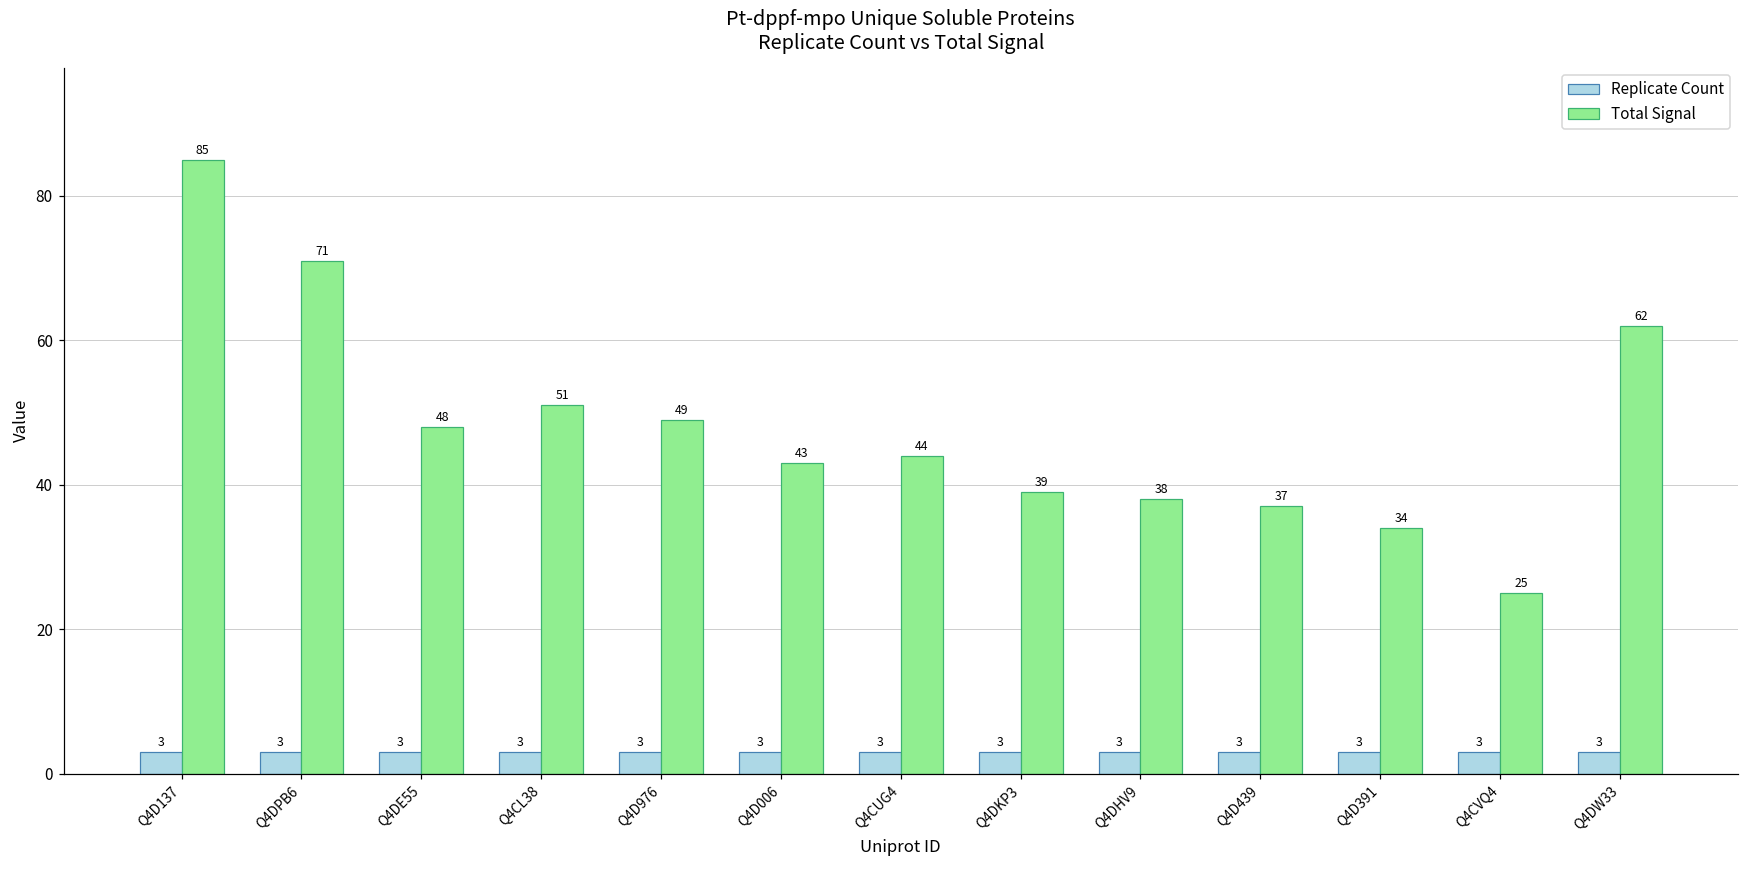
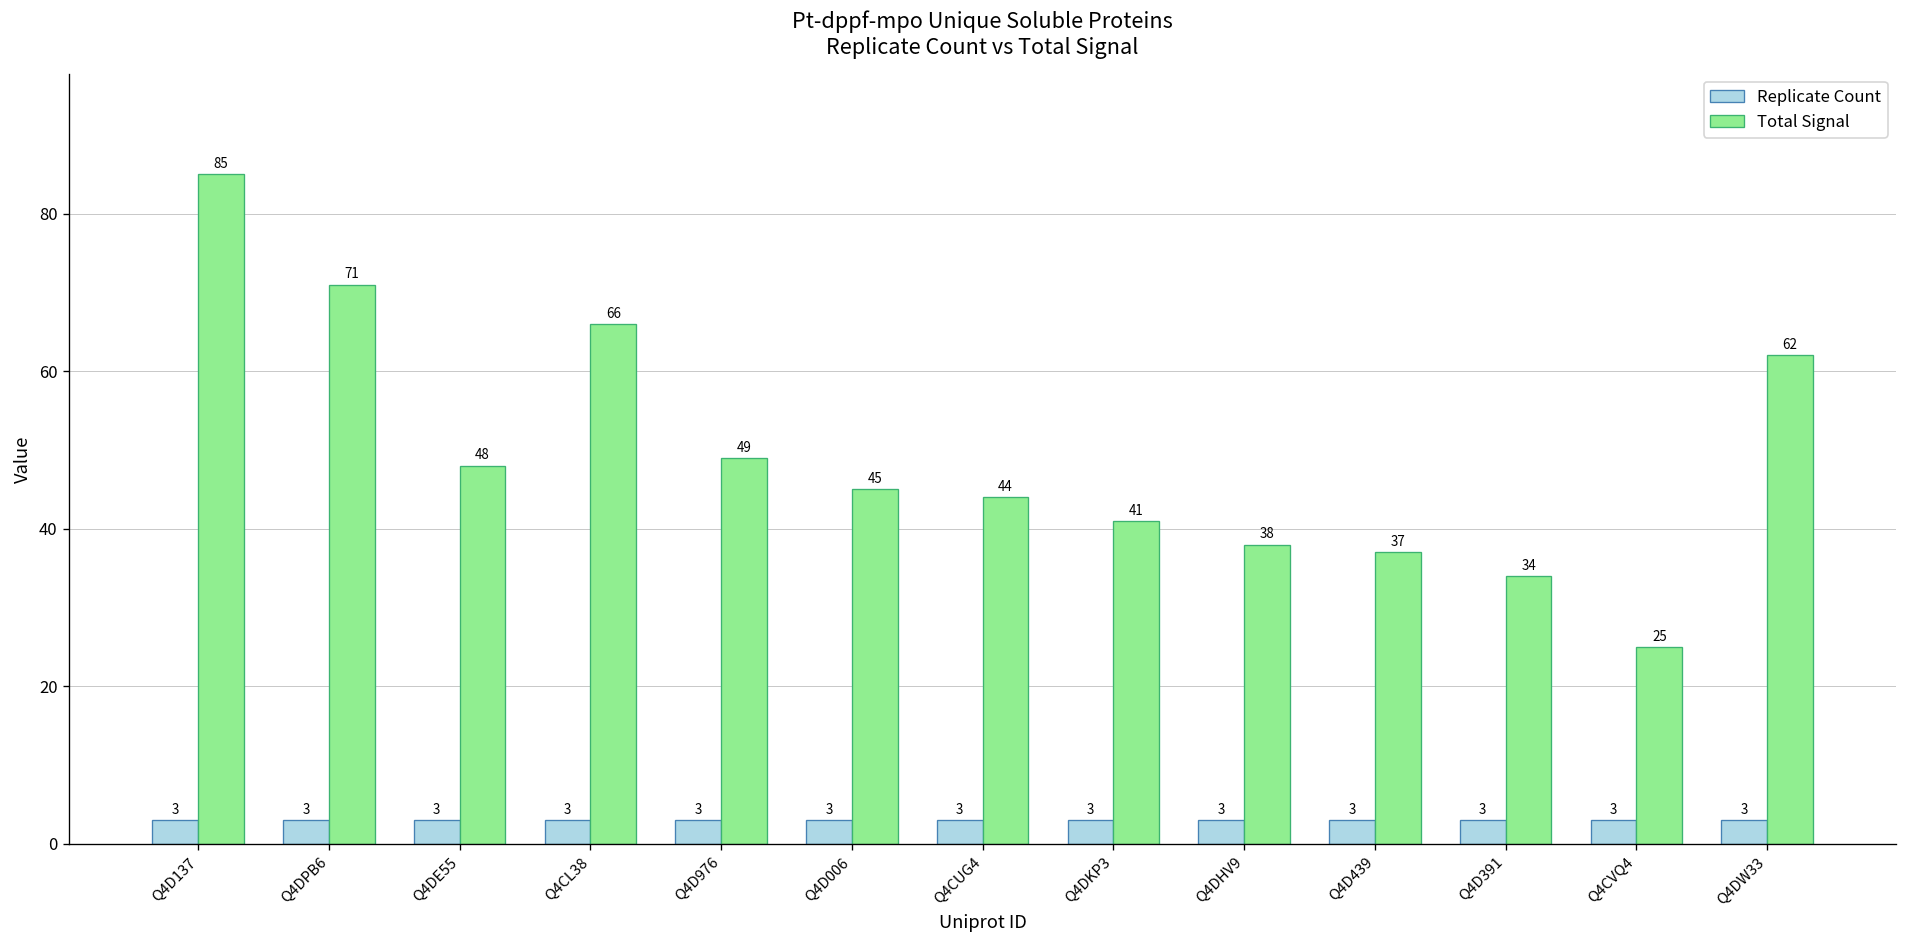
  {
    "Replicate Count": {
      "Q4D137": 3,
      "Q4DPB6": 3,
      "Q4DE55": 3,
      "Q4CL38": 3,
      "Q4D976": 3,
      "Q4D006": 3,
      "Q4CUG4": 3,
      "Q4DKP3": 3,
      "Q4DHV9": 3,
      "Q4D439": 3,
      "Q4D391": 3,
      "Q4CVQ4": 3,
      "Q4DW33": 3
    },
    "Total Signal": {
      "Q4D137": 85,
      "Q4DPB6": 71,
      "Q4DE55": 48,
-     "Q4CL38": 51,
+     "Q4CL38": 66,
      "Q4D976": 49,
-     "Q4D006": 43,
+     "Q4D006": 45,
      "Q4CUG4": 44,
-     "Q4DKP3": 39,
+     "Q4DKP3": 41,
      "Q4DHV9": 38,
      "Q4D439": 37,
      "Q4D391": 34,
      "Q4CVQ4": 25,
      "Q4DW33": 62
    }
  }
